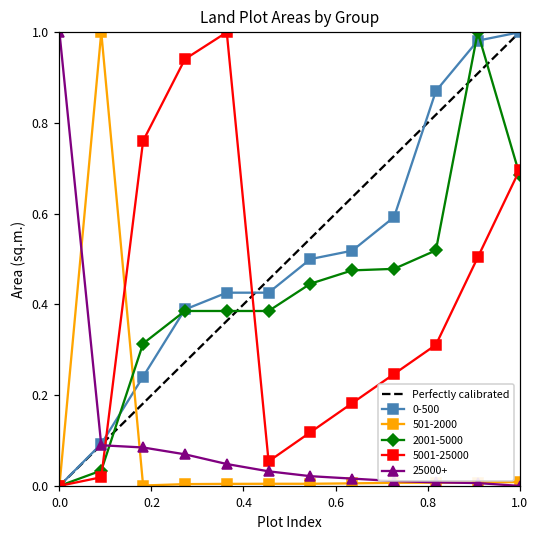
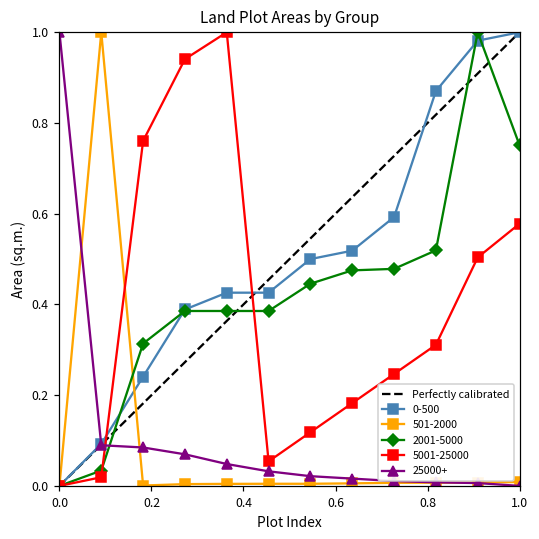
  {
    "501-2000": {
      "1.0": 0.01
    },
    "2001-5000": {
-     "1.0": 0.69
+     "1.0": 0.75
    },
    "5001-25000": {
-     "1.0": 0.70
+     "1.0": 0.58
    },
    "25000+": {
      "0.0": 1.00,
      "1.0": 0.00
    }
  }
